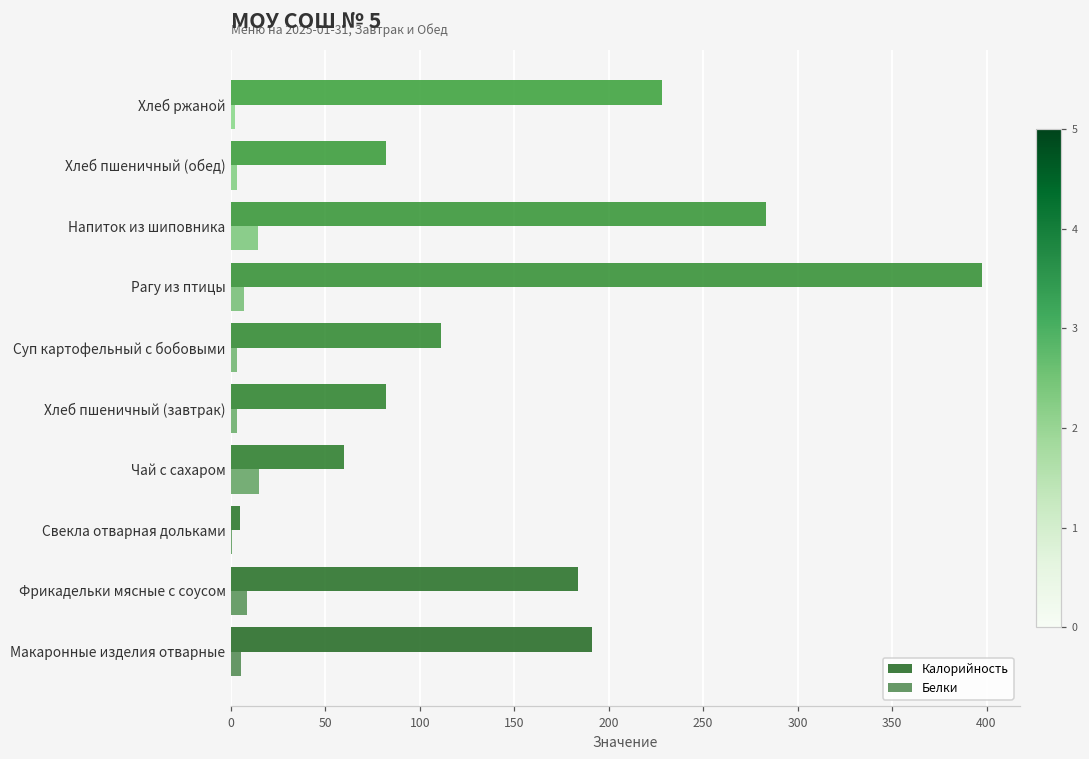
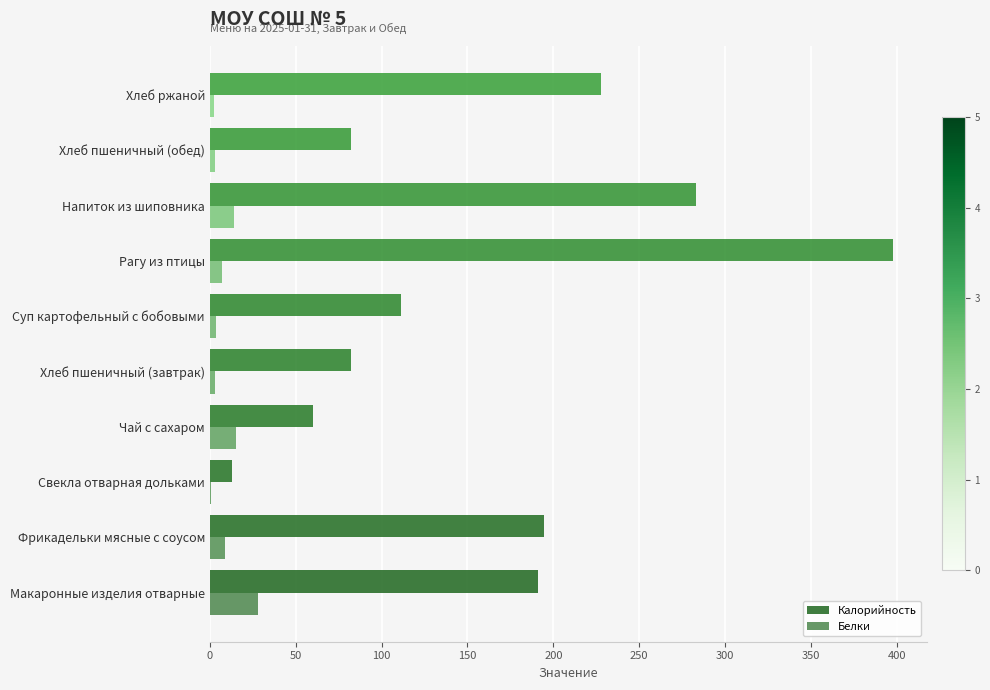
  {
    "Калорийность": {
      "Хлеб ржаной": 228,
      "Хлеб пшеничный (обед)": 82,
      "Напиток из шиповника": 283,
      "Рагу из птицы": 398,
      "Суп картофельный с бобовыми": 111,
      "Хлеб пшеничный (завтрак)": 82,
      "Чай с сахаром": 60,
-     "Свекла отварная дольками": 5,
-     "Фрикадельки мясные с соусом": 184,
+     "Свекла отварная дольками": 13,
+     "Фрикадельки мясные с соусом": 194,
      "Макаронные изделия отварные": 191
    },
    "Белки": {
      "Хлеб ржаной": 2,
      "Хлеб пшеничный (обед)": 3,
      "Напиток из шиповника": 14,
      "Рагу из птицы": 7,
      "Суп картофельный с бобовыми": 3,
      "Хлеб пшеничный (завтрак)": 3,
      "Чай с сахаром": 15,
      "Фрикадельки мясные с соусом": 9,
-     "Макаронные изделия отварные": 6
+     "Макаронные изделия отварные": 28
    }
  }
